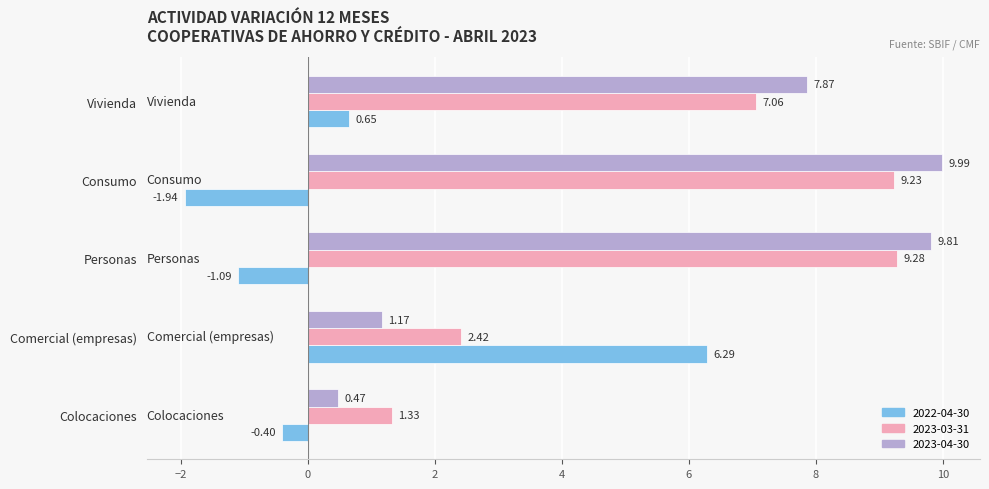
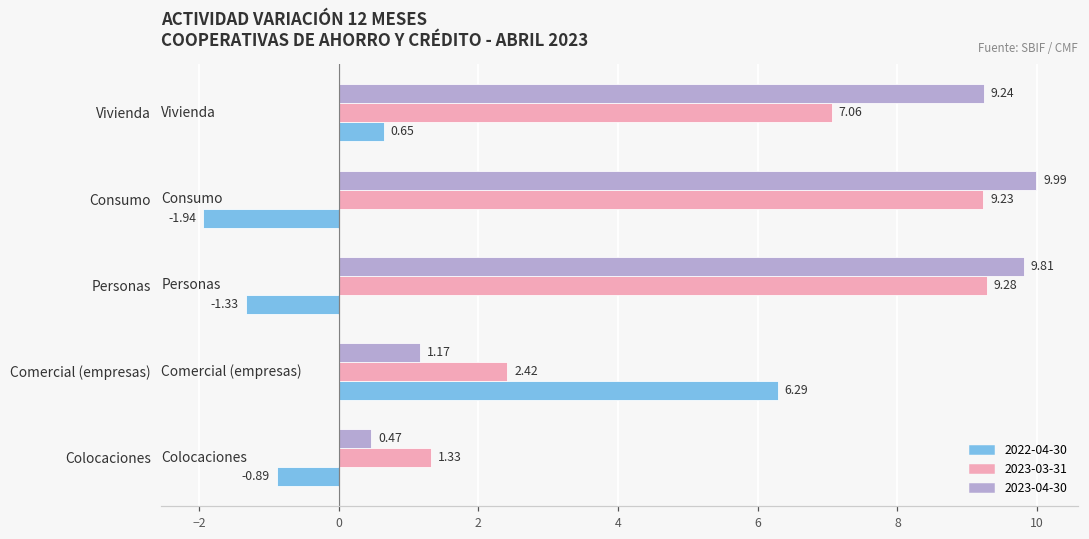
  {
    "2022-04-30": {
      "Vivienda": 0.65,
      "Consumo": -1.94,
-     "Personas": -1.09,
+     "Personas": -1.33,
      "Comercial (empresas)": 6.29,
-     "Colocaciones": -0.40
+     "Colocaciones": -0.89
    },
    "2023-03-31": {
      "Vivienda": 7.06,
      "Consumo": 9.23,
      "Personas": 9.28,
      "Comercial (empresas)": 2.42,
      "Colocaciones": 1.33
    },
    "2023-04-30": {
-     "Vivienda": 7.87,
+     "Vivienda": 9.24,
      "Consumo": 9.99,
      "Personas": 9.81,
      "Comercial (empresas)": 1.17,
      "Colocaciones": 0.47
    }
  }
